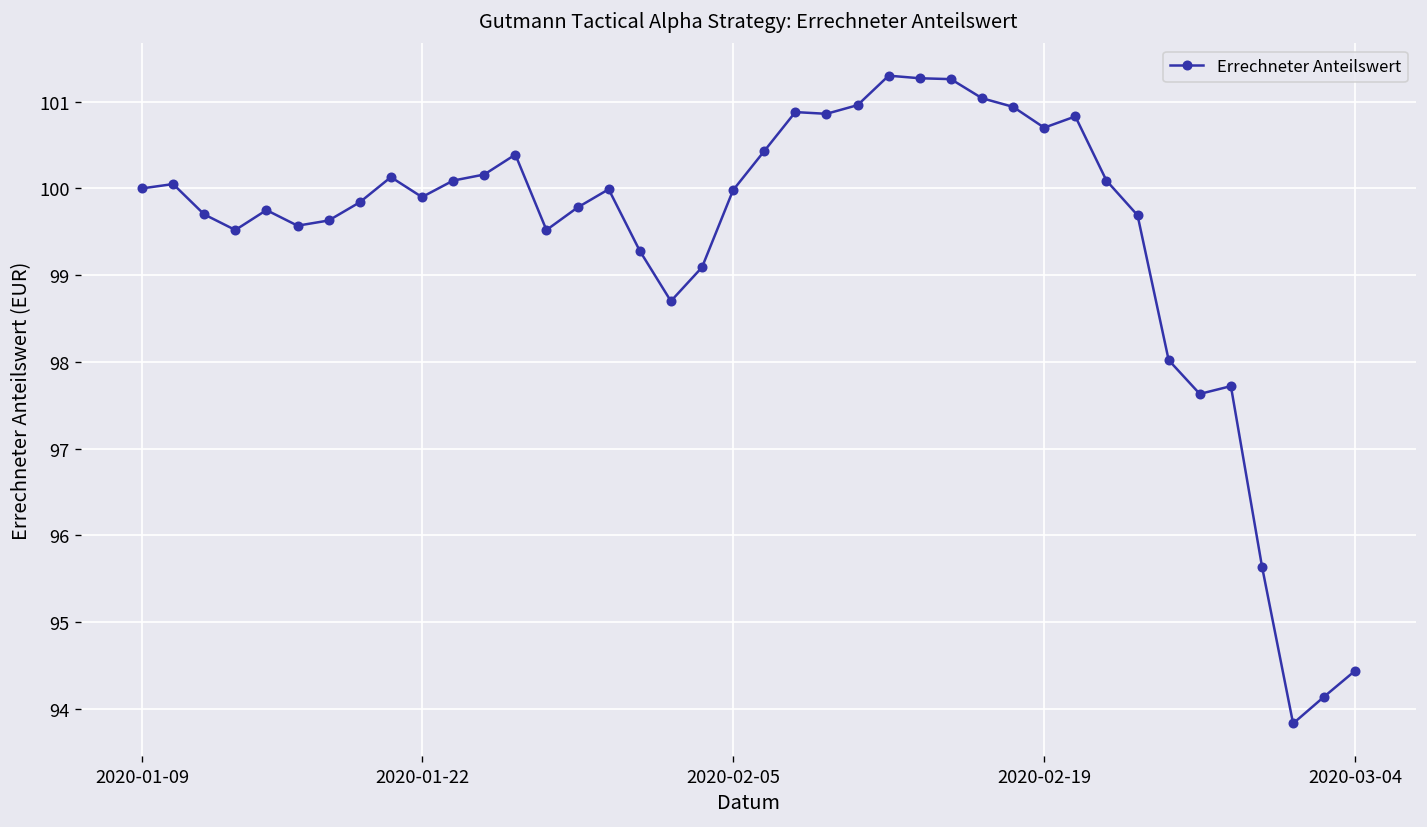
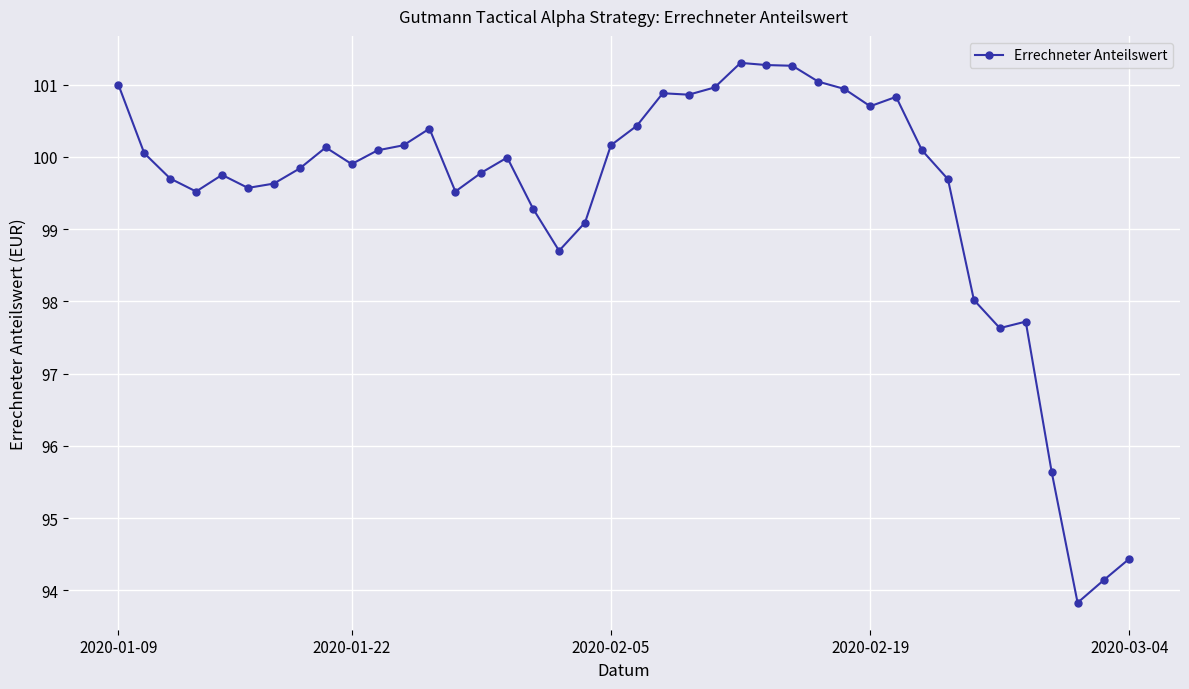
  {
-   "2020-01-09": 100,
+   "2020-01-09": 101,
    "2020-01-22": 99.9,
-   "2020-02-05": 100.0,
+   "2020-02-05": 100.2,
    "2020-02-19": 100.7,
    "2020-03-04": 94.4
  }
